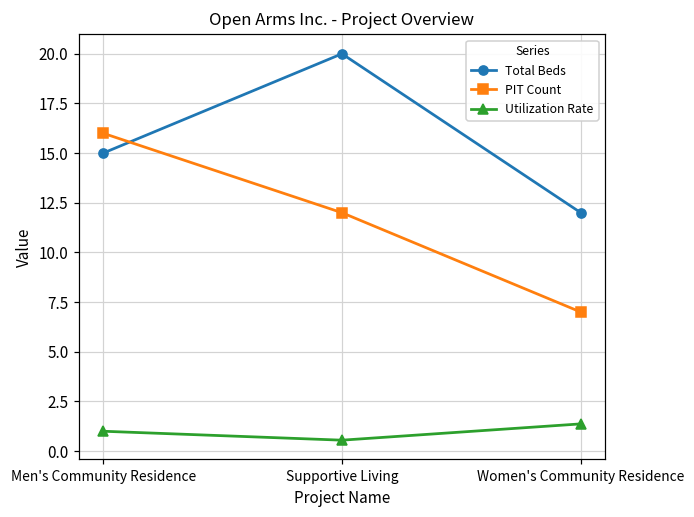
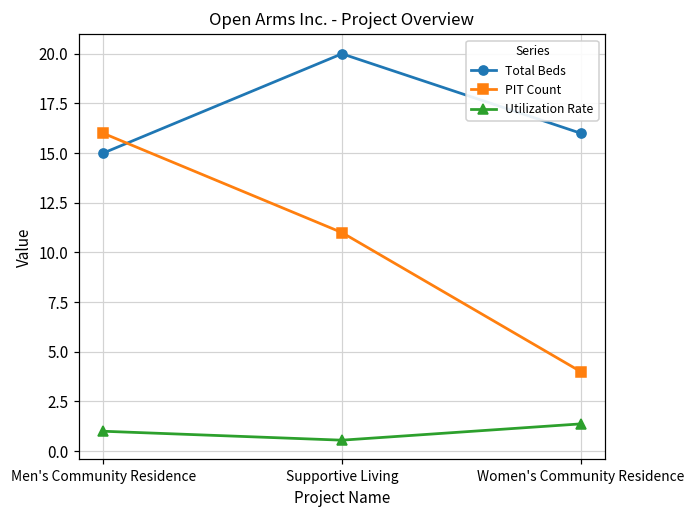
  {
    "Total Beds": {
      "Men's Community Residence": 15,
      "Supportive Living": 20,
-     "Women's Community Residence": 12
+     "Women's Community Residence": 16
    },
    "PIT Count": {
      "Men's Community Residence": 16,
-     "Supportive Living": 12,
-     "Women's Community Residence": 7
+     "Supportive Living": 11,
+     "Women's Community Residence": 4
    },
    "Utilization Rate": {
      "Men's Community Residence": 1,
      "Supportive Living": 0.6,
      "Women's Community Residence": 1.4
    }
  }
